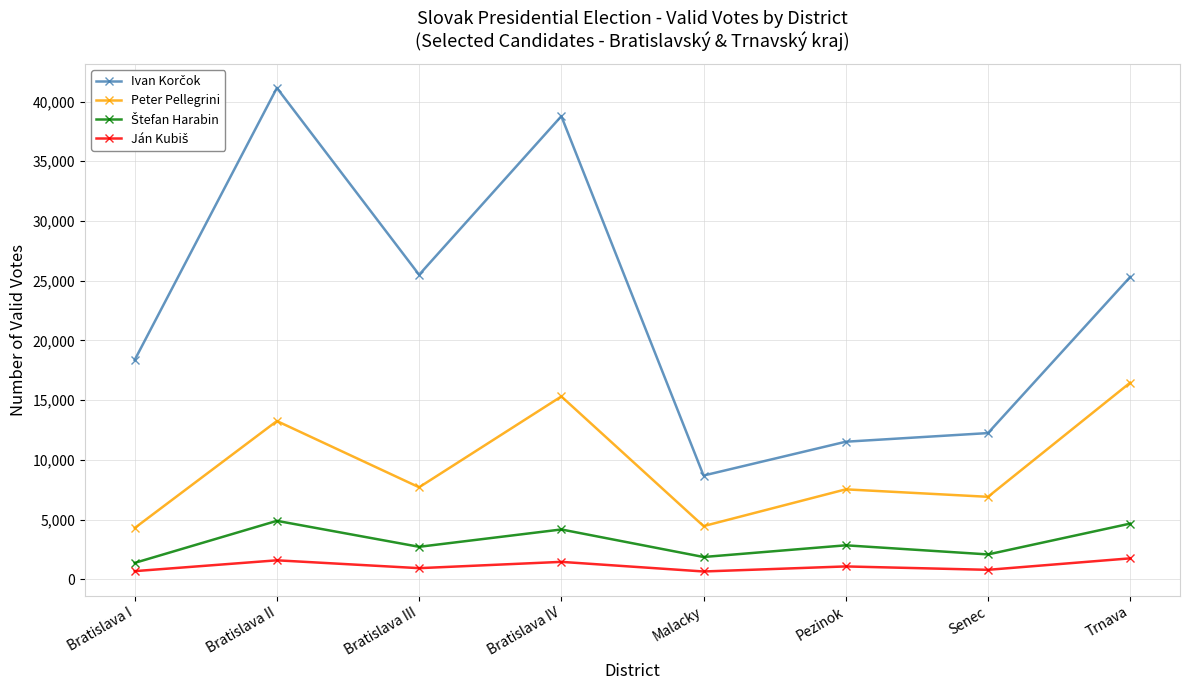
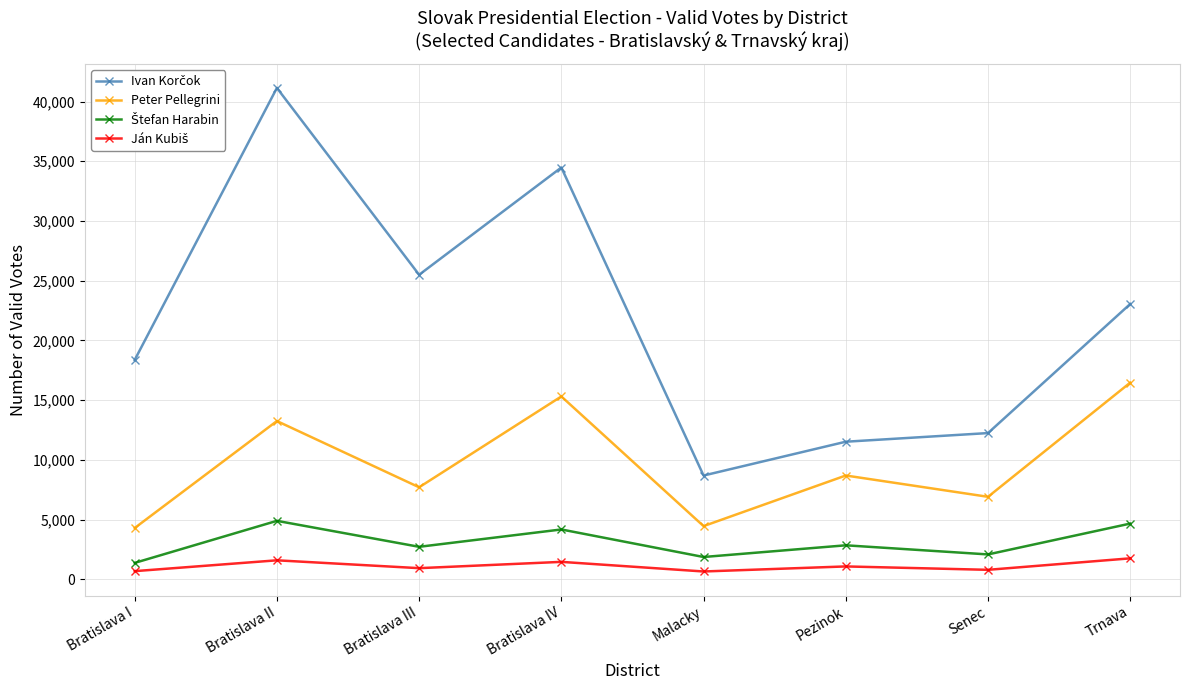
  {
    "Ivan Korčok": {
      "Bratislava I": "18,400",
      "Bratislava II": "41,100",
      "Bratislava III": "25,500",
-     "Bratislava IV": "38,800",
+     "Bratislava IV": "34,500",
      "Malacky": "8,700",
      "Pezinok": "11,500",
      "Senec": "12,200",
-     "Trnava": "25,300"
+     "Trnava": "23,100"
    },
    "Peter Pellegrini": {
      "Bratislava I": "4,300",
      "Bratislava II": "13,300",
      "Bratislava III": "7,700",
      "Bratislava IV": "15,300",
      "Malacky": "4,500",
-     "Pezinok": "7,500",
+     "Pezinok": "8,700",
      "Senec": "6,900",
      "Trnava": "16,500"
    },
    "Štefan Harabin": {
      "Bratislava I": "1,400",
      "Bratislava II": "4,900",
      "Bratislava III": "2,700",
      "Bratislava IV": "4,200",
      "Malacky": "1,900",
      "Pezinok": "2,900",
      "Senec": "2,100",
      "Trnava": "4,700"
    },
    "Ján Kubiš": {
      "Bratislava I": "700",
      "Bratislava II": "1,600",
      "Bratislava III": "900",
      "Bratislava IV": "1,500",
      "Malacky": "700",
      "Pezinok": "1,100",
      "Senec": "800",
      "Trnava": "1,800"
    }
  }
